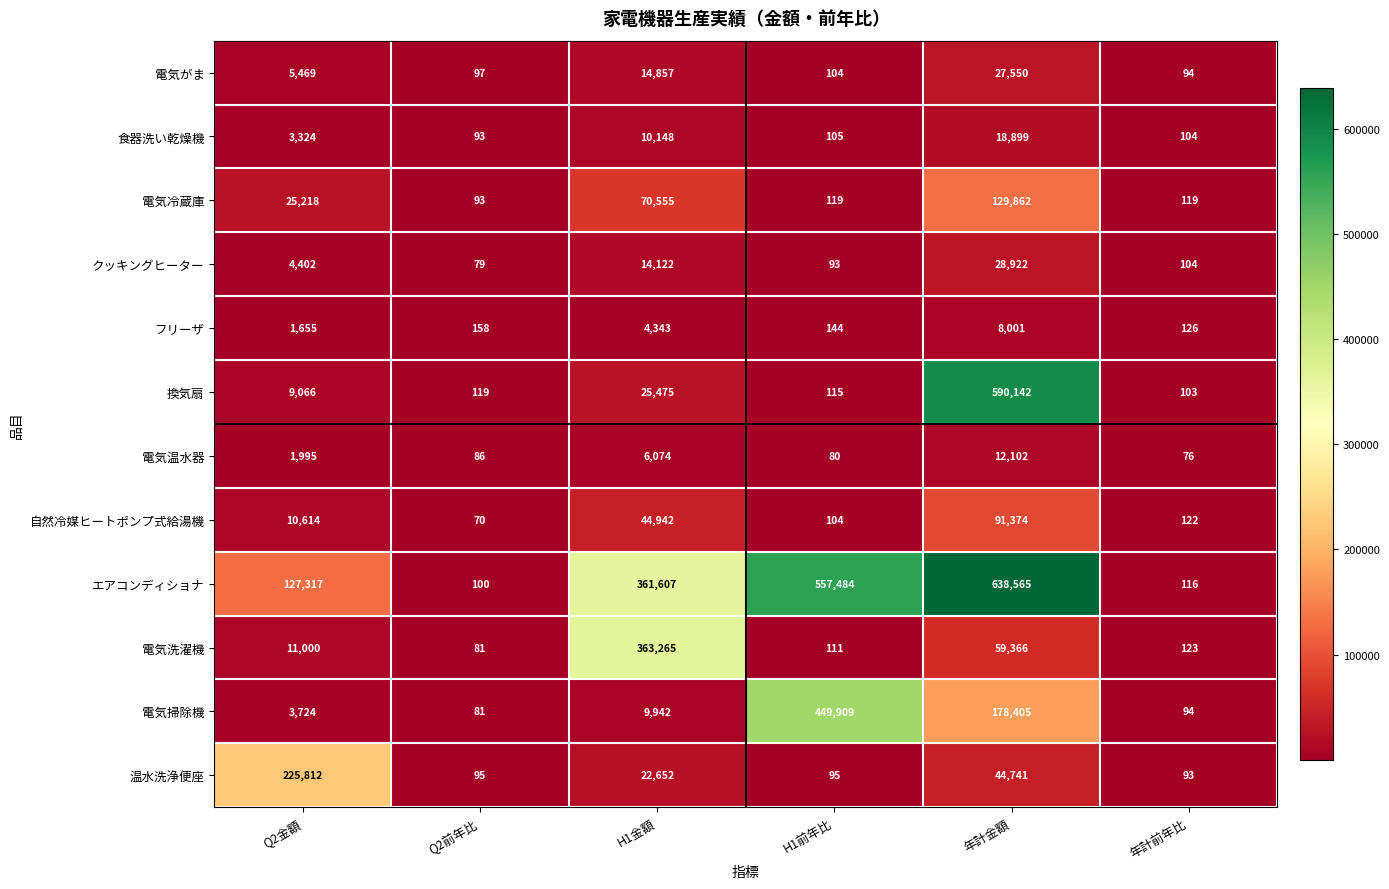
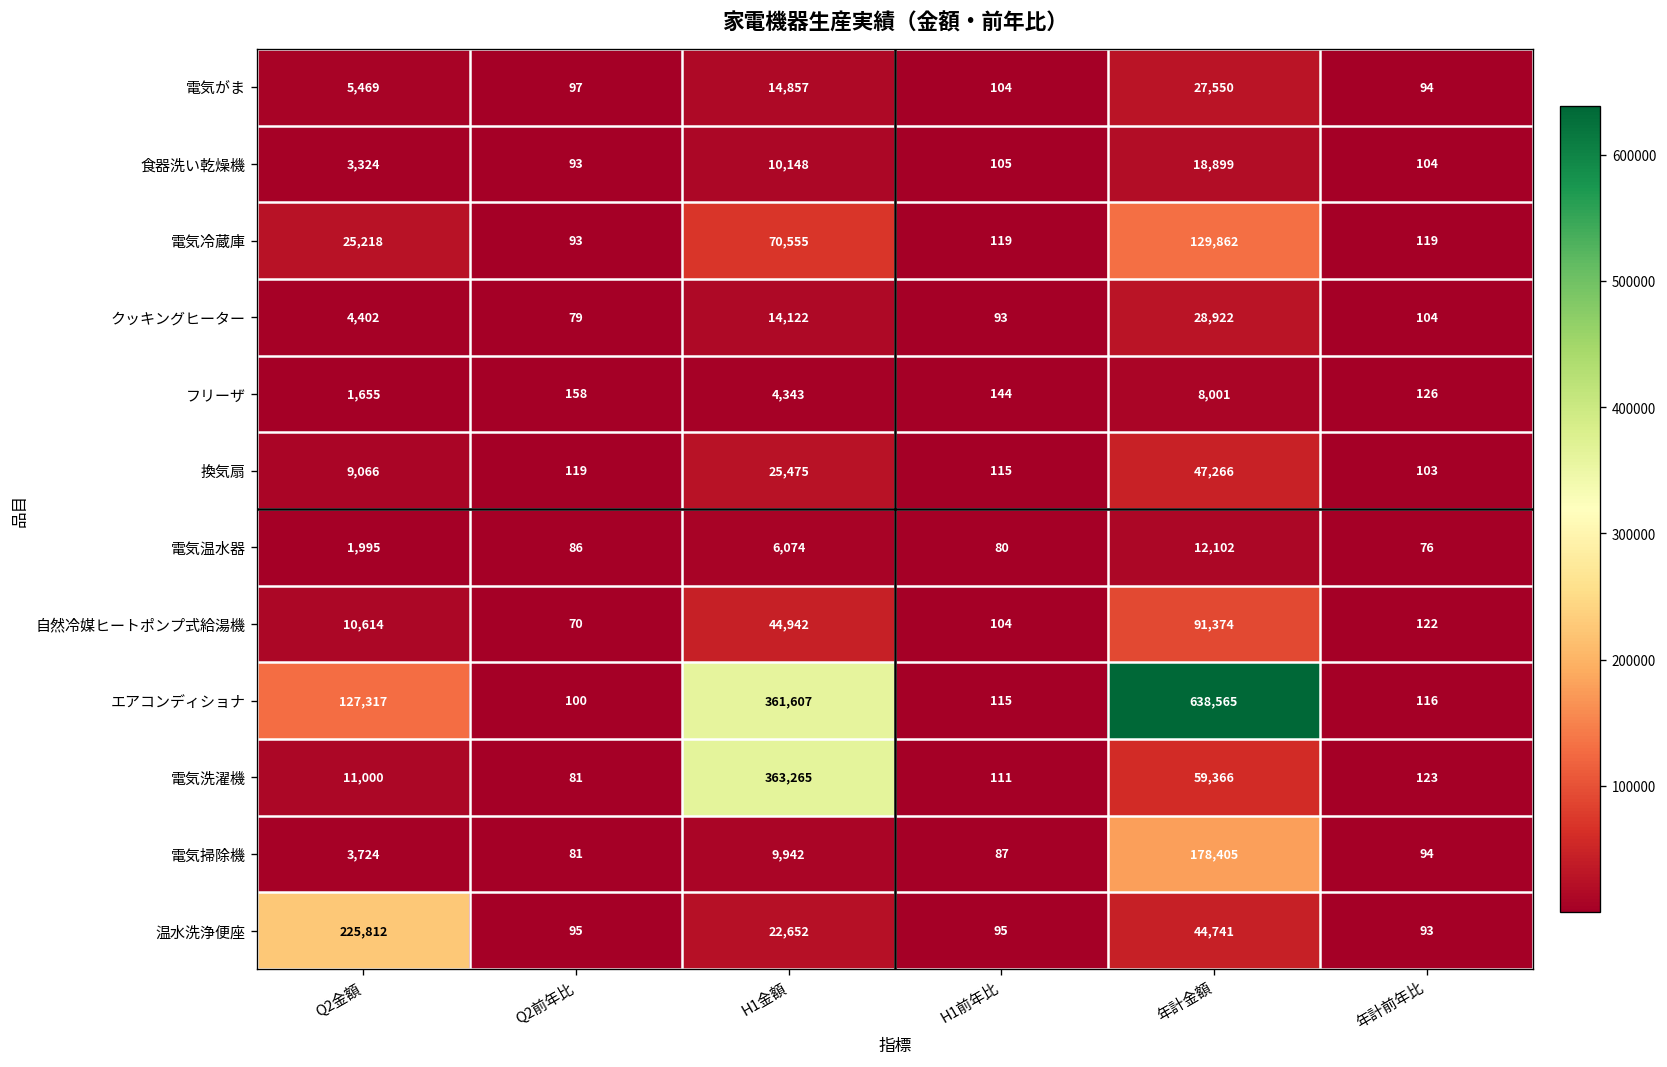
  {
    "電気がま": {
      "Q2金額": "5,469",
      "Q2前年比": "97",
      "H1金額": "14,857",
      "H1前年比": "104",
      "年計金額": "27,550",
      "年計前年比": "94"
    },
    "食器洗い乾燥機": {
      "Q2金額": "3,324",
      "Q2前年比": "93",
      "H1金額": "10,148",
      "H1前年比": "105",
      "年計金額": "18,899",
      "年計前年比": "104"
    },
    "電気冷蔵庫": {
      "Q2金額": "25,218",
      "Q2前年比": "93",
      "H1金額": "70,555",
      "H1前年比": "119",
      "年計金額": "129,862",
      "年計前年比": "119"
    },
    "クッキングヒーター": {
      "Q2金額": "4,402",
      "Q2前年比": "79",
      "H1金額": "14,122",
      "H1前年比": "93",
      "年計金額": "28,922",
      "年計前年比": "104"
    },
    "フリーザ": {
      "Q2金額": "1,655",
      "Q2前年比": "158",
      "H1金額": "4,343",
      "H1前年比": "144",
      "年計金額": "8,001",
      "年計前年比": "126"
    },
    "換気扇": {
      "Q2金額": "9,066",
      "Q2前年比": "119",
      "H1金額": "25,475",
      "H1前年比": "115",
-     "年計金額": "590,142",
+     "年計金額": "47,266",
      "年計前年比": "103"
    },
    "電気温水器": {
      "Q2金額": "1,995",
      "Q2前年比": "86",
      "H1金額": "6,074",
      "H1前年比": "80",
      "年計金額": "12,102",
      "年計前年比": "76"
    },
    "自然冷媒ヒートポンプ式給湯機": {
      "Q2金額": "10,614",
      "Q2前年比": "70",
      "H1金額": "44,942",
      "H1前年比": "104",
      "年計金額": "91,374",
      "年計前年比": "122"
    },
    "エアコンディショナ": {
      "Q2金額": "127,317",
      "Q2前年比": "100",
      "H1金額": "361,607",
-     "H1前年比": "557,484",
+     "H1前年比": "115",
      "年計金額": "638,565",
      "年計前年比": "116"
    },
    "電気洗濯機": {
      "Q2金額": "11,000",
      "Q2前年比": "81",
      "H1金額": "363,265",
      "H1前年比": "111",
      "年計金額": "59,366",
      "年計前年比": "123"
    },
    "電気掃除機": {
      "Q2金額": "3,724",
      "Q2前年比": "81",
      "H1金額": "9,942",
-     "H1前年比": "449,909",
+     "H1前年比": "87",
      "年計金額": "178,405",
      "年計前年比": "94"
    },
    "温水洗浄便座": {
      "Q2金額": "225,812",
      "Q2前年比": "95",
      "H1金額": "22,652",
      "H1前年比": "95",
      "年計金額": "44,741",
      "年計前年比": "93"
    }
  }
